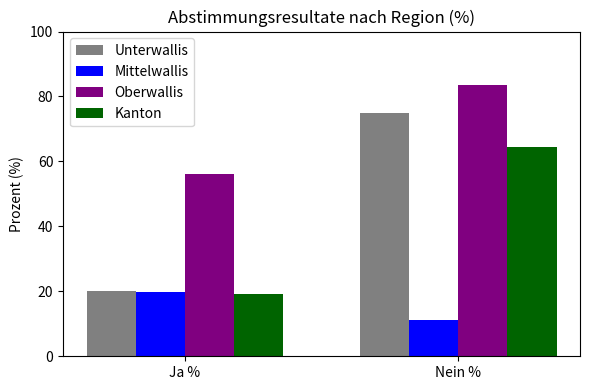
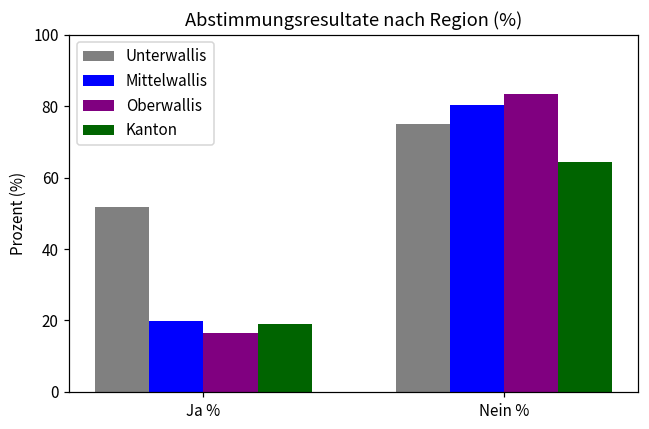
  {
    "Unterwallis": {
-     "Ja %": 20,
+     "Ja %": 52,
      "Nein %": 75
    },
    "Mittelwallis": {
      "Ja %": 20,
-     "Nein %": 11
+     "Nein %": 80
    },
    "Oberwallis": {
-     "Ja %": 56,
+     "Ja %": 17,
      "Nein %": 83
    },
    "Kanton": {
      "Ja %": 19,
      "Nein %": 64
    }
  }
